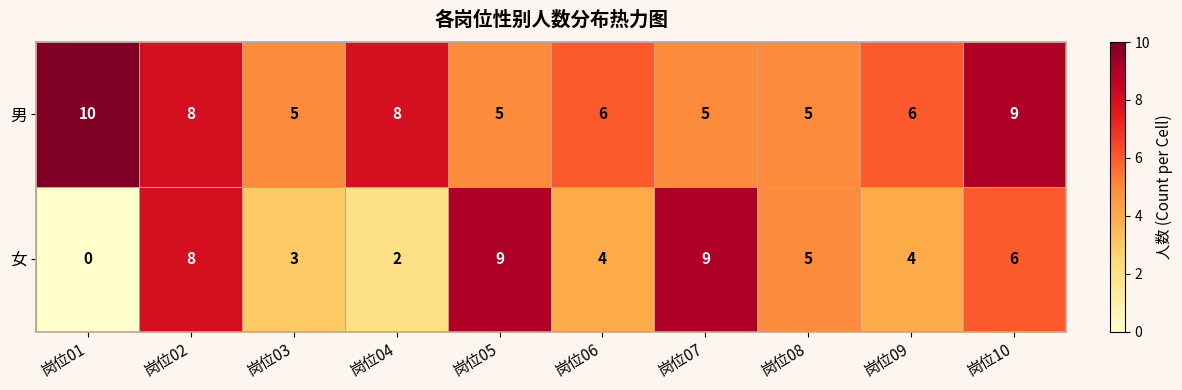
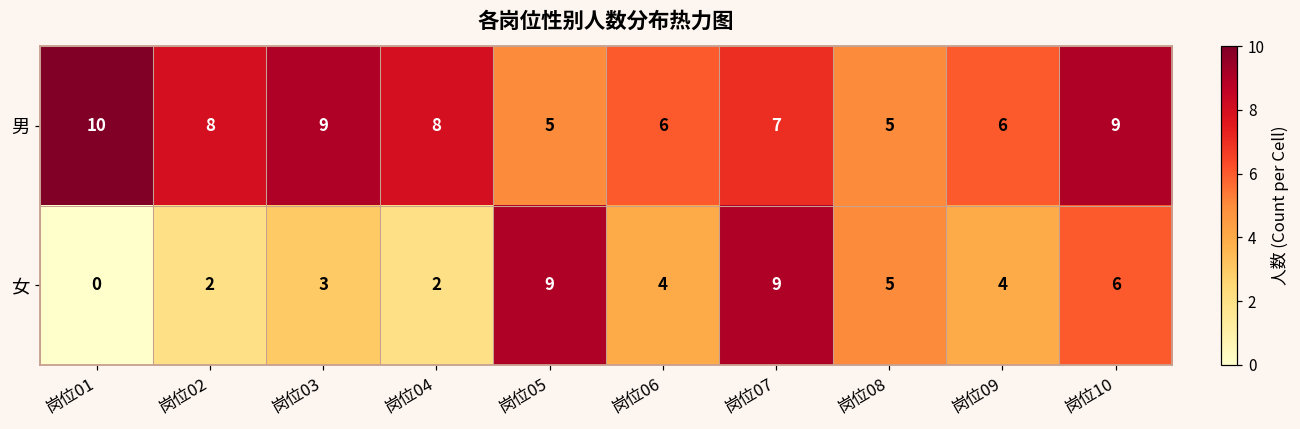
  {
    "男": {
      "岗位01": 10,
      "岗位02": 8,
-     "岗位03": 5,
+     "岗位03": 9,
      "岗位04": 8,
      "岗位05": 5,
      "岗位06": 6,
-     "岗位07": 5,
+     "岗位07": 7,
      "岗位08": 5,
      "岗位09": 6,
      "岗位10": 9
    },
    "女": {
      "岗位01": 0,
-     "岗位02": 8,
+     "岗位02": 2,
      "岗位03": 3,
      "岗位04": 2,
      "岗位05": 9,
      "岗位06": 4,
      "岗位07": 9,
      "岗位08": 5,
      "岗位09": 4,
      "岗位10": 6
    }
  }
